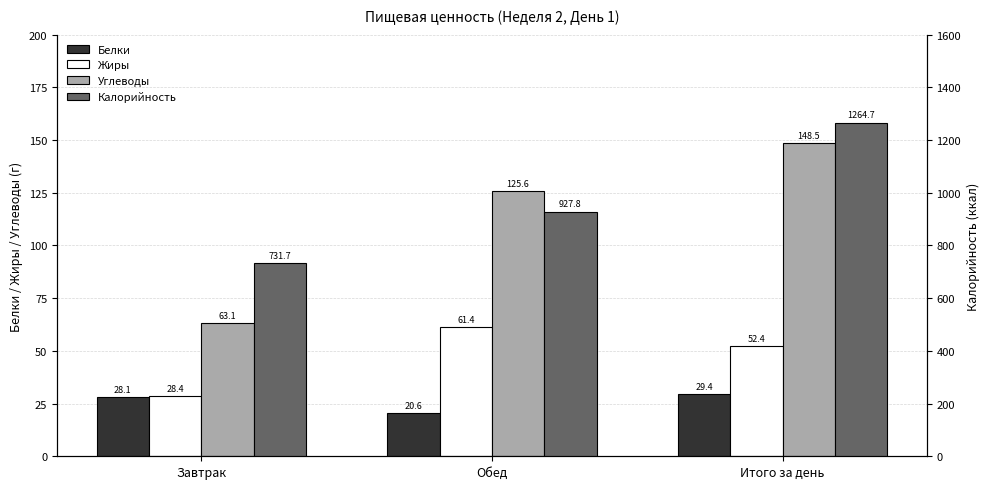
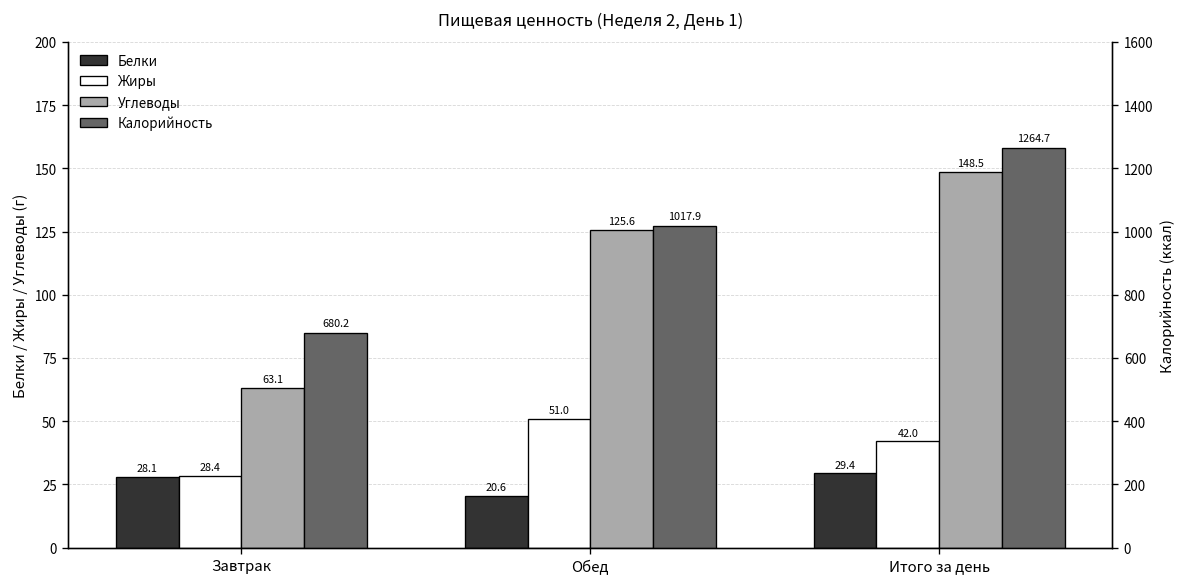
  {
    "Белки": {
      "Завтрак": 28.1,
      "Обед": 20.6,
      "Итого за день": 29.4
    },
    "Жиры": {
      "Завтрак": 28.4,
-     "Обед": 61.4,
-     "Итого за день": 52.4
+     "Обед": 51.0,
+     "Итого за день": 42.0
    },
    "Углеводы": {
      "Завтрак": 63.1,
      "Обед": 125.6,
      "Итого за день": 148.5
    },
    "Калорийность": {
-     "Завтрак": 731.7,
-     "Обед": 927.8,
+     "Завтрак": 680.2,
+     "Обед": 1017.9,
      "Итого за день": 1264.7
    }
  }
